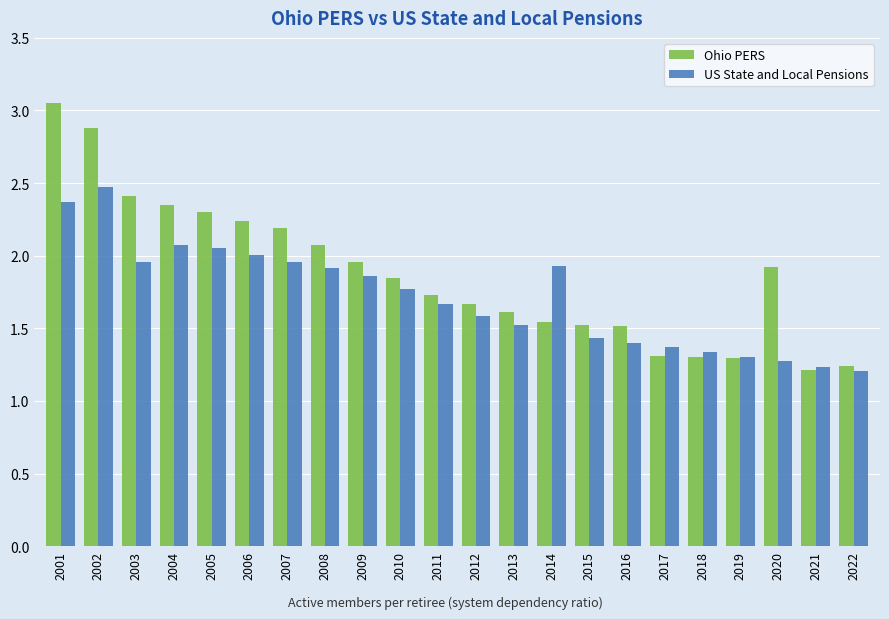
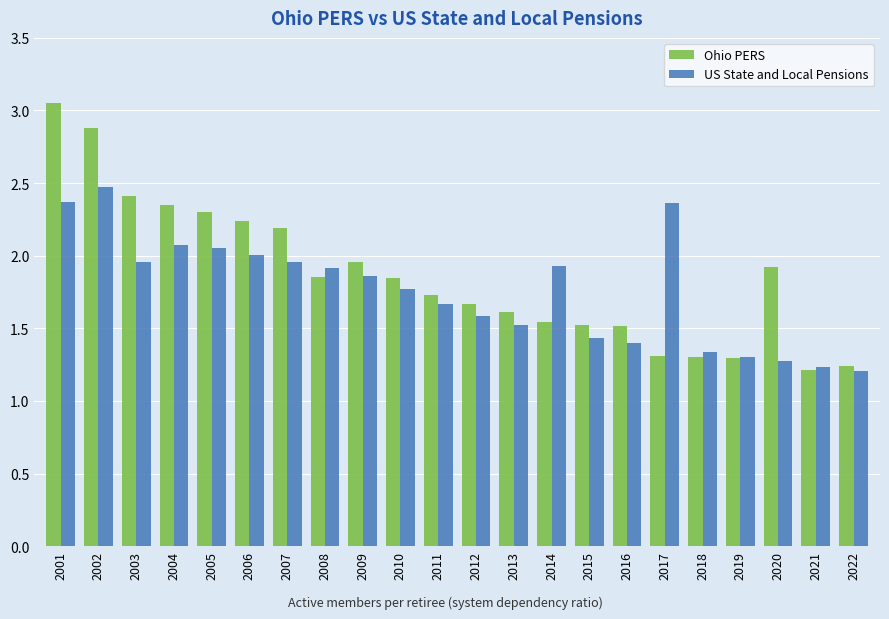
  {
    "Ohio PERS": {
      "2001": 3.05,
      "2002": 2.88,
      "2003": 2.41,
      "2004": 2.35,
      "2005": 2.30,
      "2006": 2.24,
      "2007": 2.19,
-     "2008": 2.07,
+     "2008": 1.85,
      "2009": 1.96,
      "2010": 1.84,
      "2011": 1.73,
      "2012": 1.67,
      "2013": 1.61,
      "2014": 1.55,
      "2015": 1.52,
      "2016": 1.51,
      "2017": 1.31,
      "2018": 1.31,
      "2019": 1.30,
      "2020": 1.92,
      "2021": 1.22,
      "2022": 1.24
    },
    "US State and Local Pensions": {
      "2001": 2.37,
      "2002": 2.48,
      "2003": 1.96,
      "2004": 2.07,
      "2005": 2.05,
      "2006": 2.00,
      "2007": 1.96,
      "2008": 1.92,
      "2009": 1.86,
      "2010": 1.77,
      "2011": 1.67,
      "2012": 1.59,
      "2013": 1.52,
      "2014": 1.93,
      "2015": 1.44,
      "2016": 1.40,
-     "2017": 1.37,
+     "2017": 2.36,
      "2018": 1.34,
      "2019": 1.31,
      "2020": 1.28,
      "2021": 1.23,
      "2022": 1.21
    }
  }
